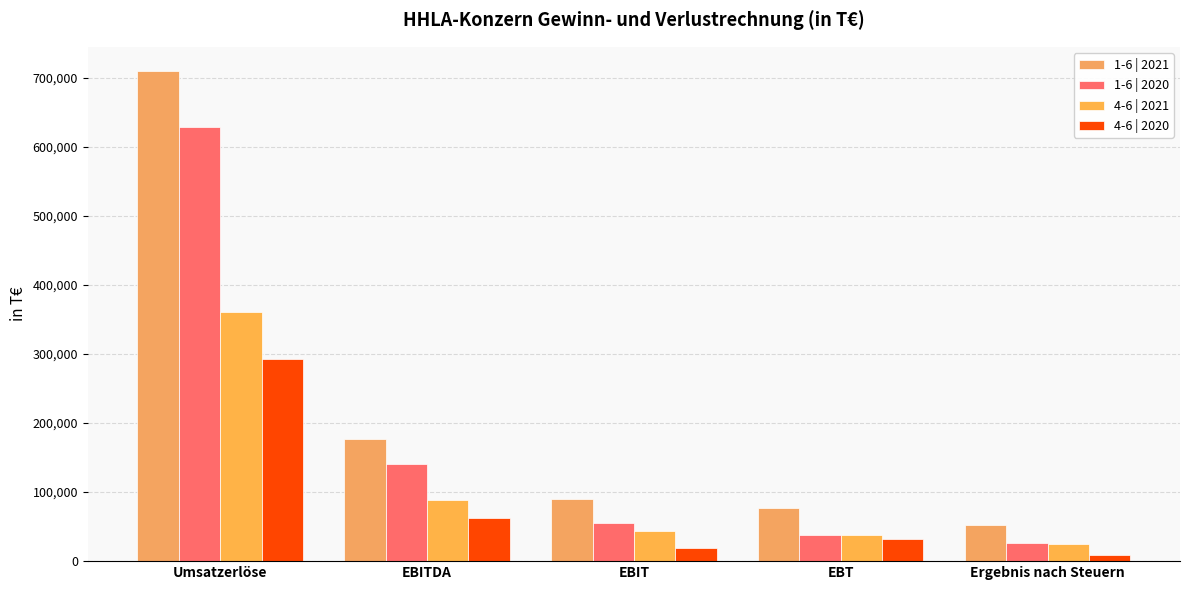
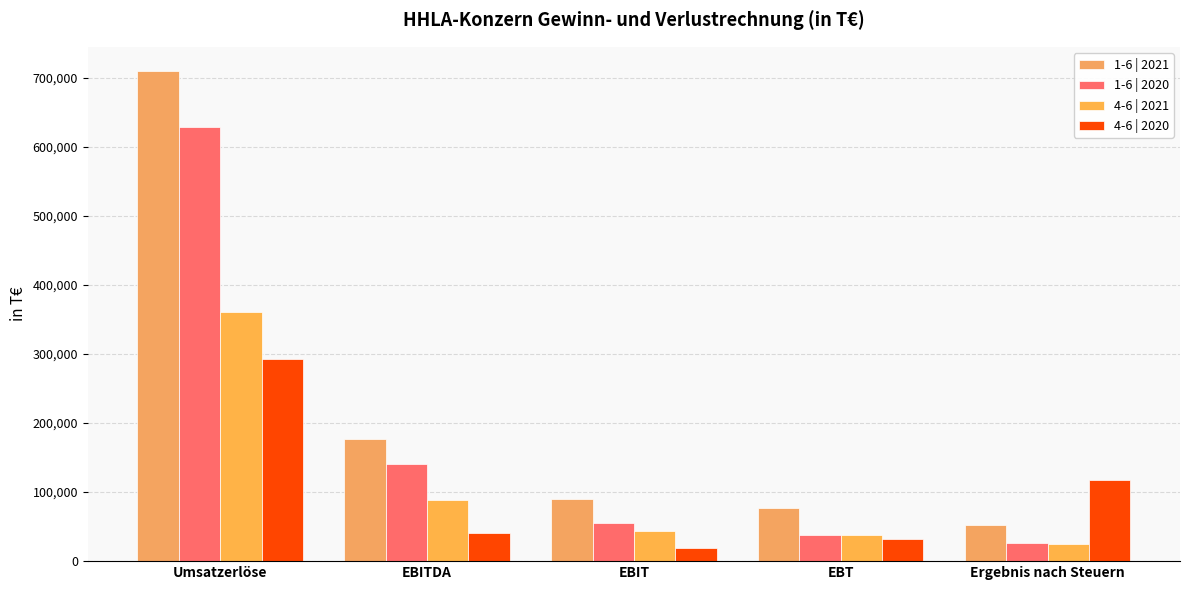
  {
    "4-6 | 2020": {
      "Umsatzerlöse": "290,000",
-     "EBITDA": "60,000",
+     "EBITDA": "40,000",
      "EBIT": "20,000",
      "EBT": "30,000",
-     "Ergebnis nach Steuern": "10,000"
+     "Ergebnis nach Steuern": "120,000"
    }
  }
